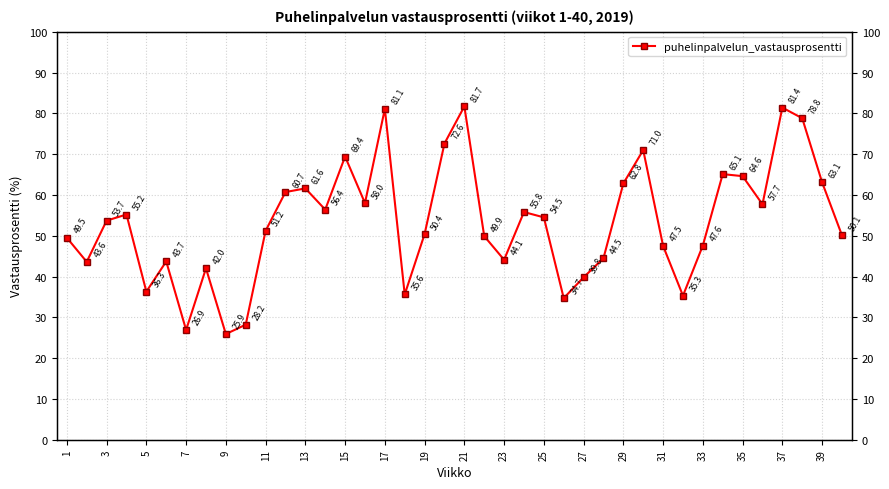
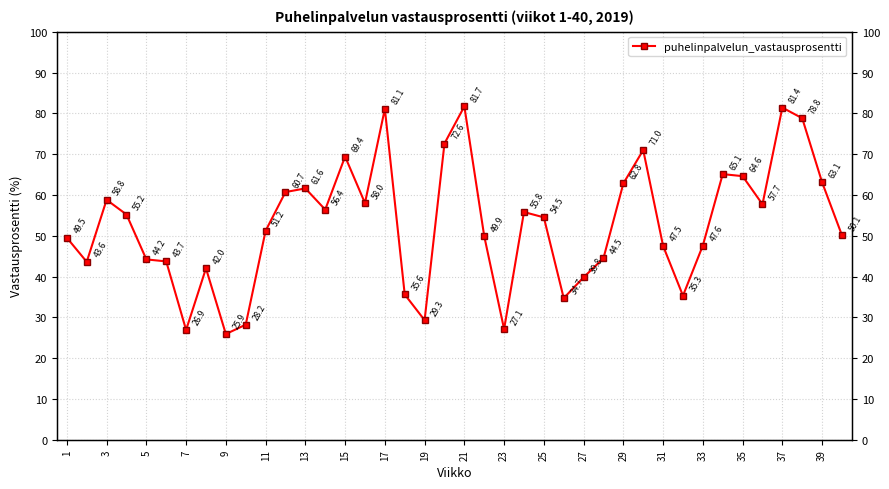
  {
    "1": 49.5,
-   "3": 53.7,
-   "5": 36.3,
+   "3": 58.8,
+   "5": 44.2,
    "7": 26.9,
    "11": 51.2,
    "13": 61.6,
    "15": 69.4,
    "17": 81.1,
-   "19": 50.4,
+   "19": 29.3,
    "21": 81.7,
-   "23": 44.1,
+   "23": 27.1,
    "25": 54.5,
    "29": 62.8,
    "31": 47.5,
    "33": 47.6,
    "35": 64.6,
    "37": 81.4,
    "39": 63.1
  }
